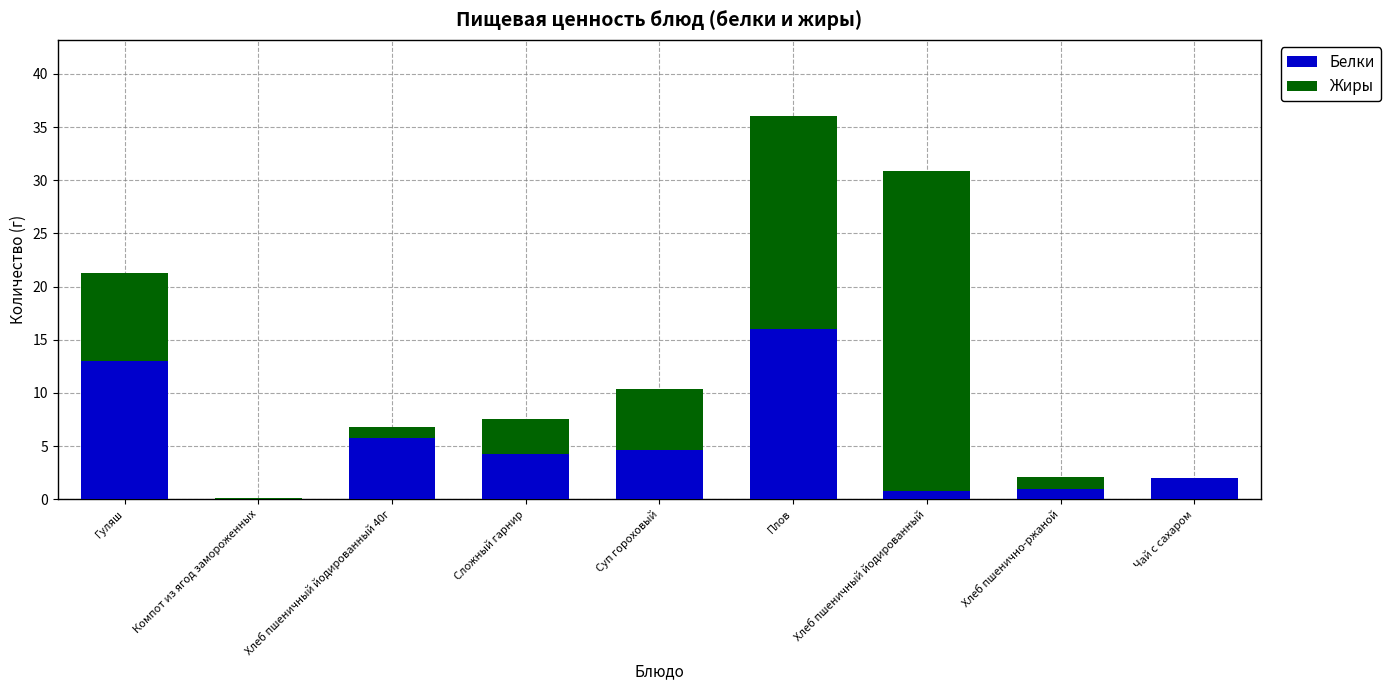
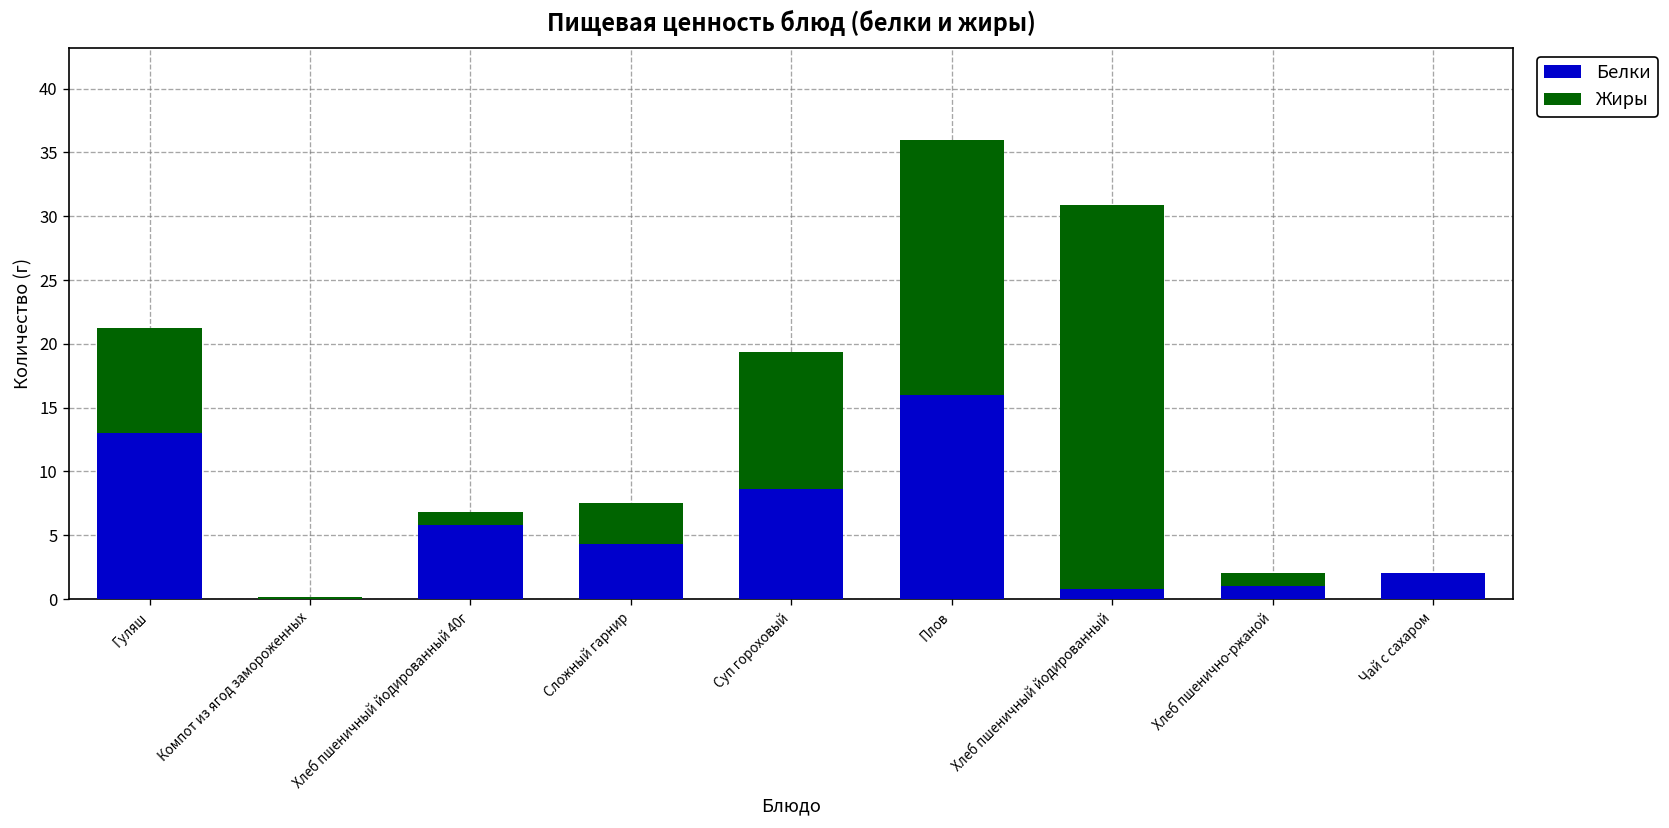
  {
    "Белки": {
      "Гуляш": 13.0,
      "Хлеб пшеничный йодированный 40г": 5.8,
      "Сложный гарнир": 4.3,
-     "Суп гороховый": 4.7,
+     "Суп гороховый": 8.6,
      "Плов": 16.0,
      "Хлеб пшеничный йодированный": 0.8,
      "Хлеб пшенично-ржаной": 1.0,
      "Чай с сахаром": 2.0
    },
    "Жиры": {
      "Гуляш": 8.2,
      "Хлеб пшеничный йодированный 40г": 1.0,
      "Сложный гарнир": 3.3,
-     "Суп гороховый": 5.7,
+     "Суп гороховый": 10.8,
      "Плов": 20.0,
      "Хлеб пшеничный йодированный": 30.1,
      "Хлеб пшенично-ржаной": 1.1,
      "Чай с сахаром": 0.0
    }
  }
